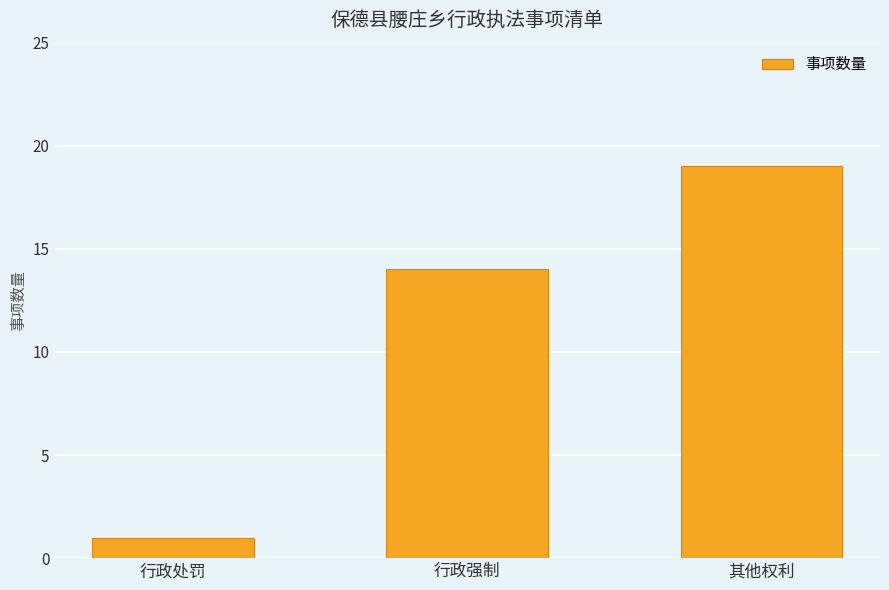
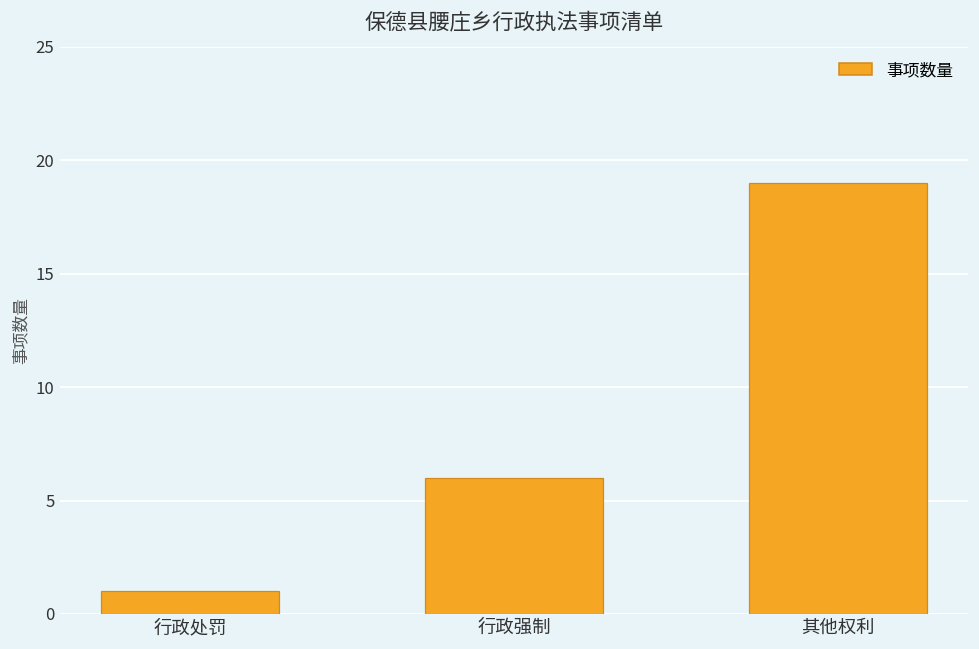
  {
    "行政处罚": 1,
-   "行政强制": 14,
+   "行政强制": 6,
    "其他权利": 19
  }
